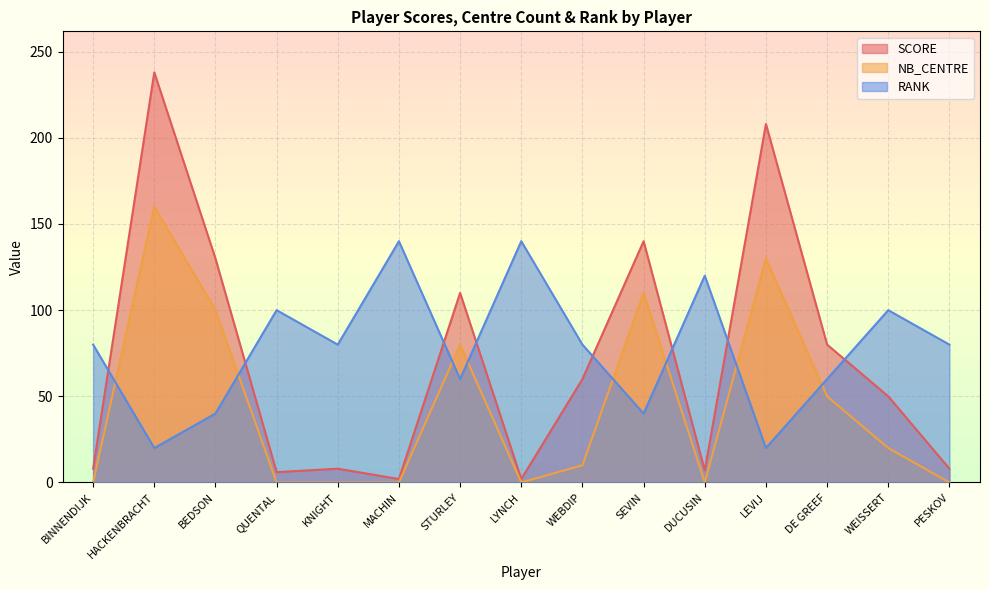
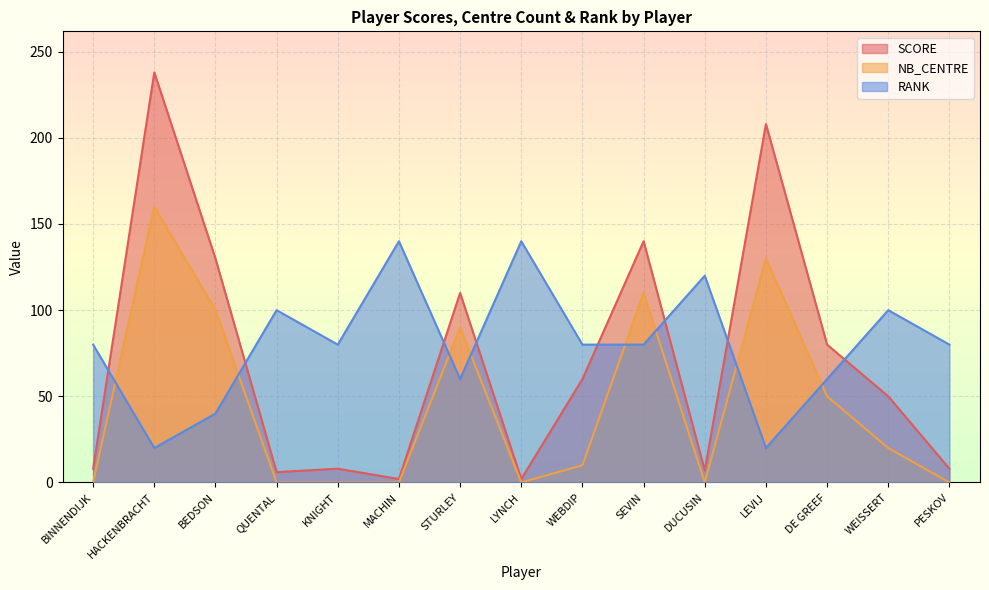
  {
    "SCORE": {
      "BINNENDIJK": 8,
      "HACKENBRACHT": 238,
      "BEDSON": 130,
      "QUENTAL": 6,
      "KNIGHT": 8,
      "MACHIN": 2,
      "STURLEY": 110,
      "LYNCH": 2,
      "WEBDIP": 60,
      "SEVIN": 140,
      "DUCUSIN": 7,
      "LEVIJ": 208,
      "DE GREEF": 80,
      "WEISSERT": 50,
      "PESKOV": 8
    },
    "NB_CENTRE": {
      "BINNENDIJK": 0,
      "HACKENBRACHT": 160,
      "BEDSON": 100,
      "QUENTAL": 0,
      "KNIGHT": 0,
      "MACHIN": 0,
-     "STURLEY": 80,
+     "STURLEY": 90,
      "LYNCH": 0,
      "WEBDIP": 10,
      "SEVIN": 110,
      "DUCUSIN": 0,
      "LEVIJ": 130,
      "DE GREEF": 50,
      "WEISSERT": 20,
      "PESKOV": 0
    },
    "RANK": {
      "BINNENDIJK": 80,
      "HACKENBRACHT": 20,
      "BEDSON": 40,
      "QUENTAL": 100,
      "KNIGHT": 80,
      "MACHIN": 140,
      "STURLEY": 60,
      "LYNCH": 140,
      "WEBDIP": 80,
-     "SEVIN": 40,
+     "SEVIN": 80,
      "DUCUSIN": 120,
      "LEVIJ": 20,
      "DE GREEF": 60,
      "WEISSERT": 100,
      "PESKOV": 80
    }
  }
